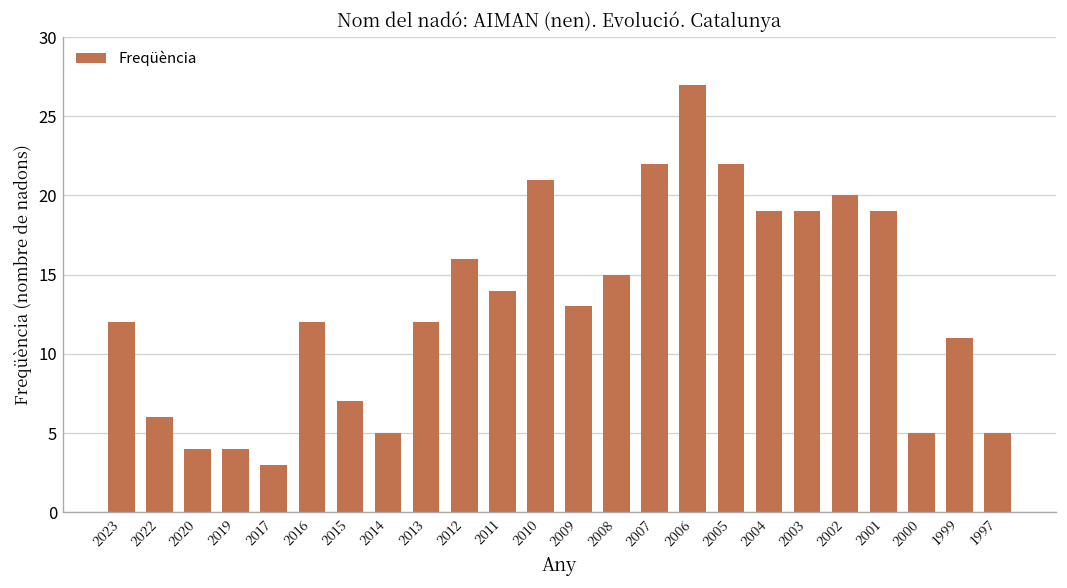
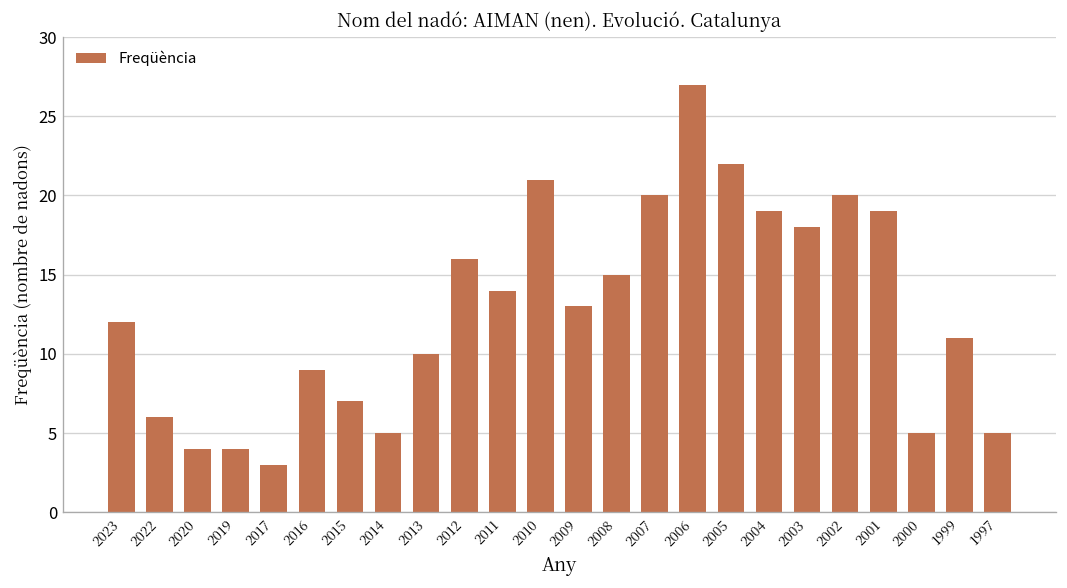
  {
    "2023": 12,
    "2022": 6,
    "2020": 4,
    "2019": 4,
    "2017": 3,
-   "2016": 12,
+   "2016": 9,
    "2015": 7,
    "2014": 5,
-   "2013": 12,
+   "2013": 10,
    "2012": 16,
    "2011": 14,
    "2010": 21,
    "2009": 13,
    "2008": 15,
-   "2007": 22,
+   "2007": 20,
    "2006": 27,
    "2005": 22,
    "2004": 19,
-   "2003": 19,
+   "2003": 18,
    "2002": 20,
    "2001": 19,
    "2000": 5,
    "1999": 11,
    "1997": 5
  }
